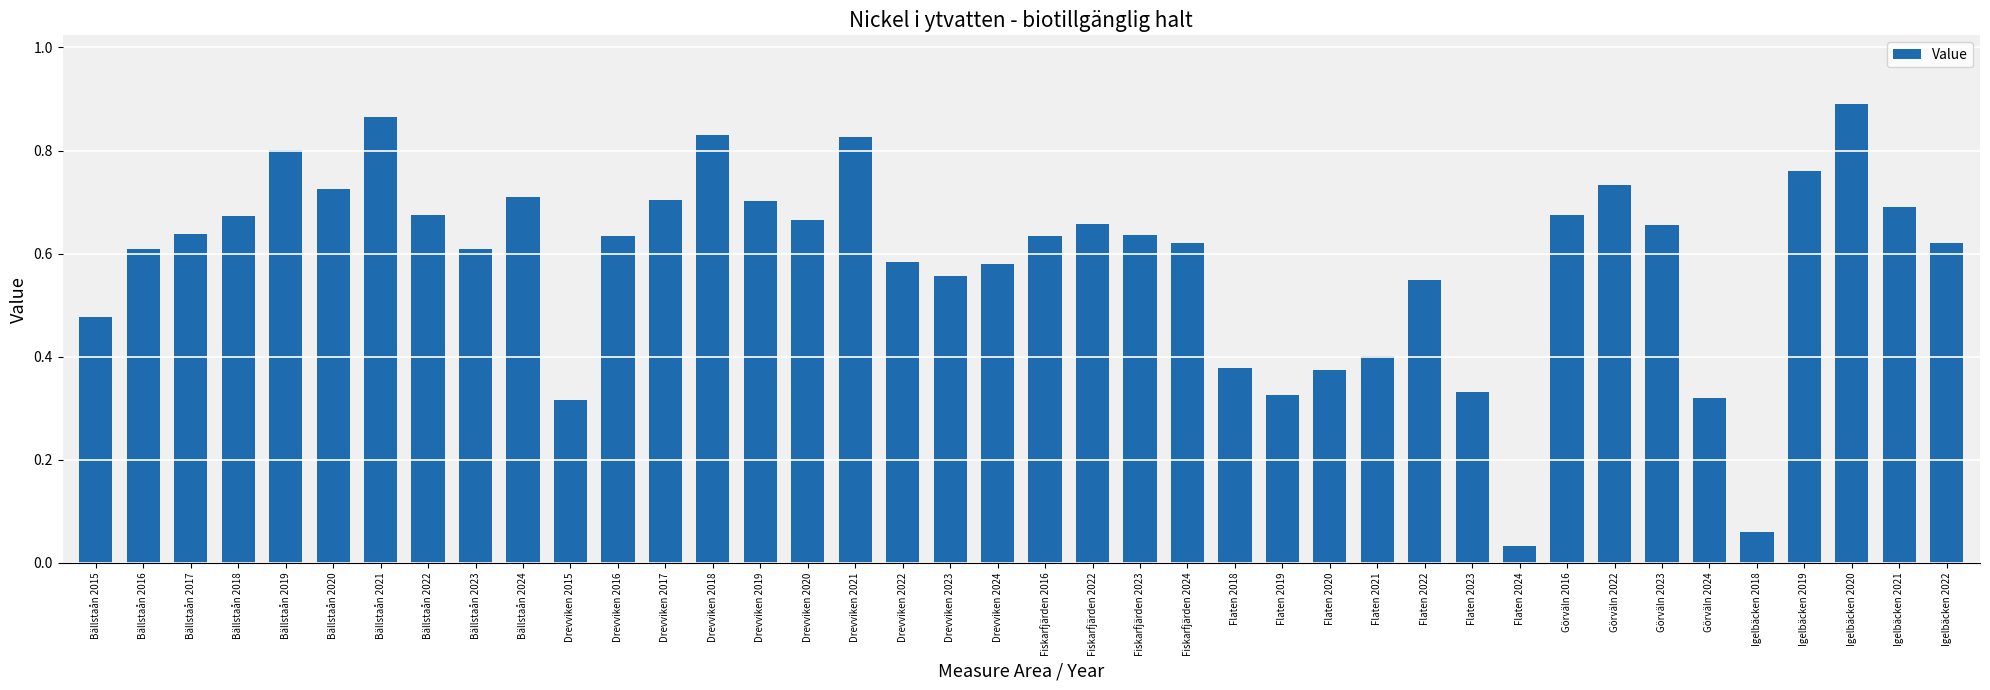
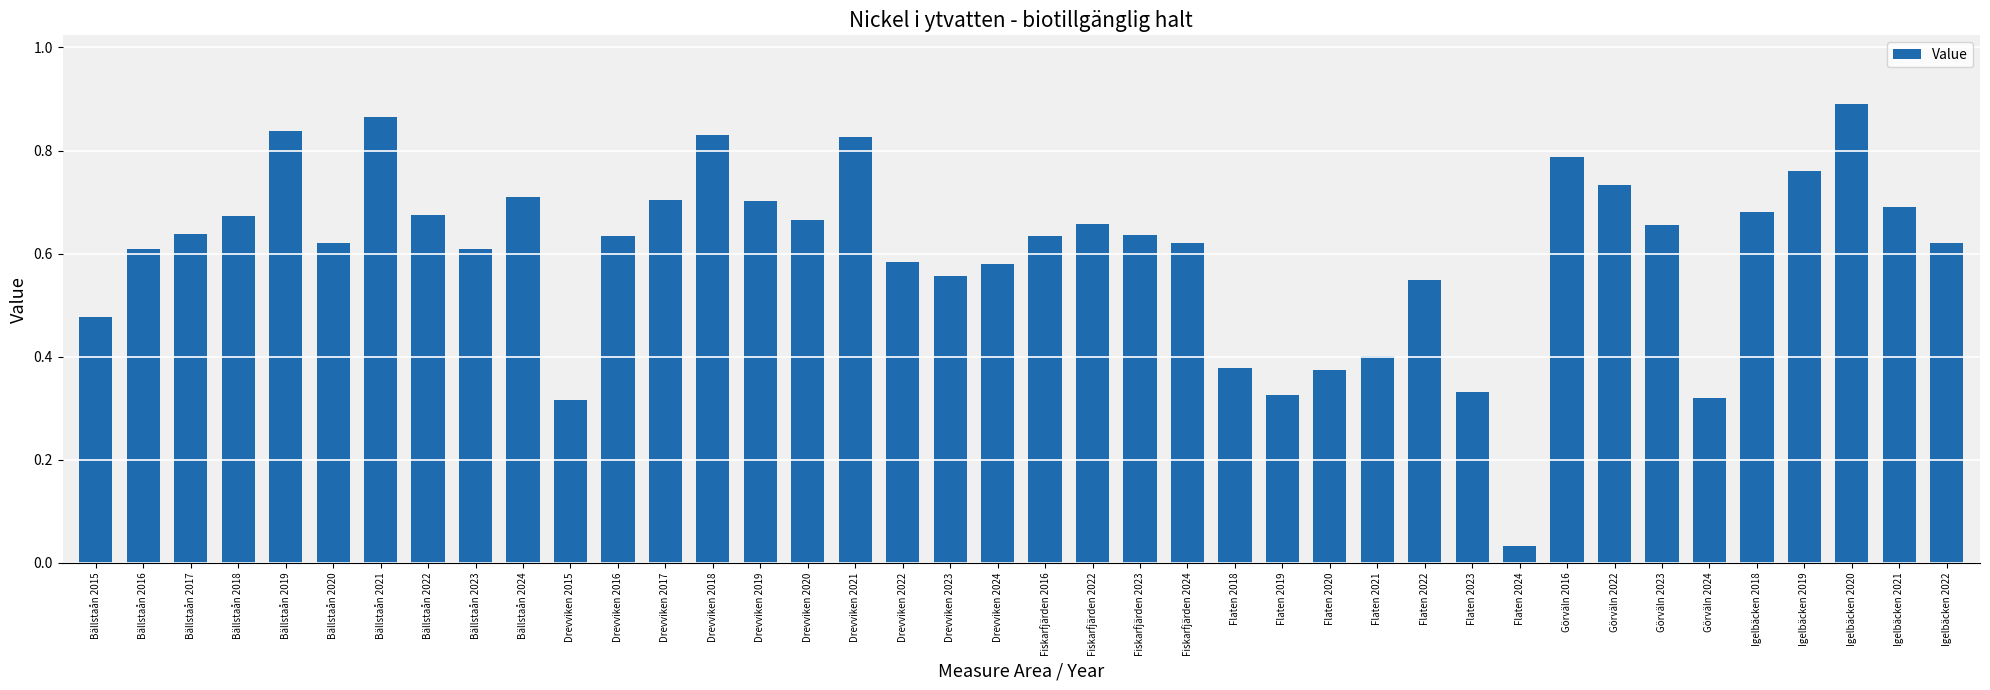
  {
    "Bällstaån 2015": 0.48,
    "Bällstaån 2016": 0.61,
    "Bällstaån 2017": 0.64,
    "Bällstaån 2018": 0.67,
-   "Bällstaån 2019": 0.80,
-   "Bällstaån 2020": 0.73,
+   "Bällstaån 2019": 0.84,
+   "Bällstaån 2020": 0.62,
    "Bällstaån 2021": 0.87,
    "Bällstaån 2022": 0.67,
    "Bällstaån 2023": 0.61,
    "Bällstaån 2024": 0.71,
    "Drevviken 2015": 0.32,
    "Drevviken 2016": 0.63,
    "Drevviken 2017": 0.70,
    "Drevviken 2018": 0.83,
    "Drevviken 2019": 0.70,
    "Drevviken 2020": 0.67,
    "Drevviken 2021": 0.83,
    "Drevviken 2022": 0.58,
    "Drevviken 2023": 0.56,
    "Drevviken 2024": 0.58,
    "Fiskarfjärden 2016": 0.63,
    "Fiskarfjärden 2022": 0.66,
    "Fiskarfjärden 2023": 0.64,
    "Fiskarfjärden 2024": 0.62,
    "Flaten 2018": 0.38,
    "Flaten 2019": 0.33,
    "Flaten 2020": 0.37,
    "Flaten 2021": 0.40,
    "Flaten 2022": 0.55,
    "Flaten 2023": 0.33,
    "Flaten 2024": 0.03,
-   "Görväln 2016": 0.67,
+   "Görväln 2016": 0.79,
    "Görväln 2022": 0.73,
    "Görväln 2023": 0.66,
    "Görväln 2024": 0.32,
-   "Igelbäcken 2018": 0.06,
+   "Igelbäcken 2018": 0.68,
    "Igelbäcken 2019": 0.76,
    "Igelbäcken 2020": 0.89,
    "Igelbäcken 2021": 0.69,
    "Igelbäcken 2022": 0.62
  }
